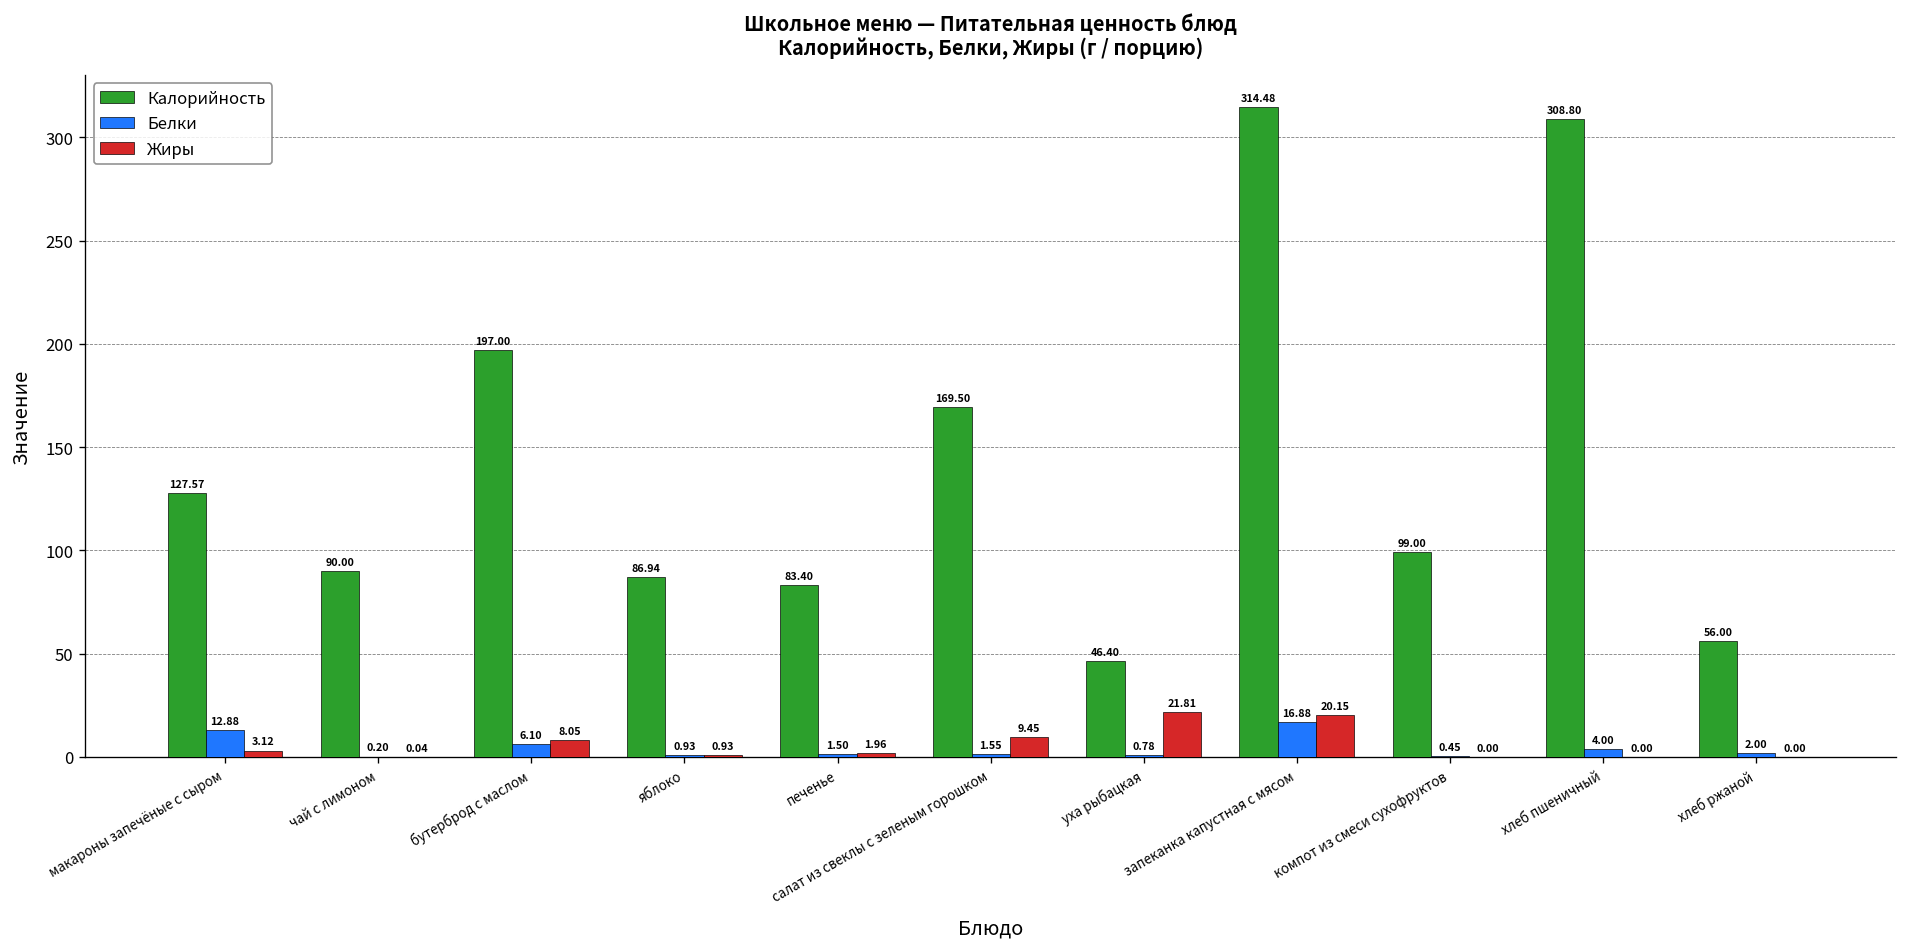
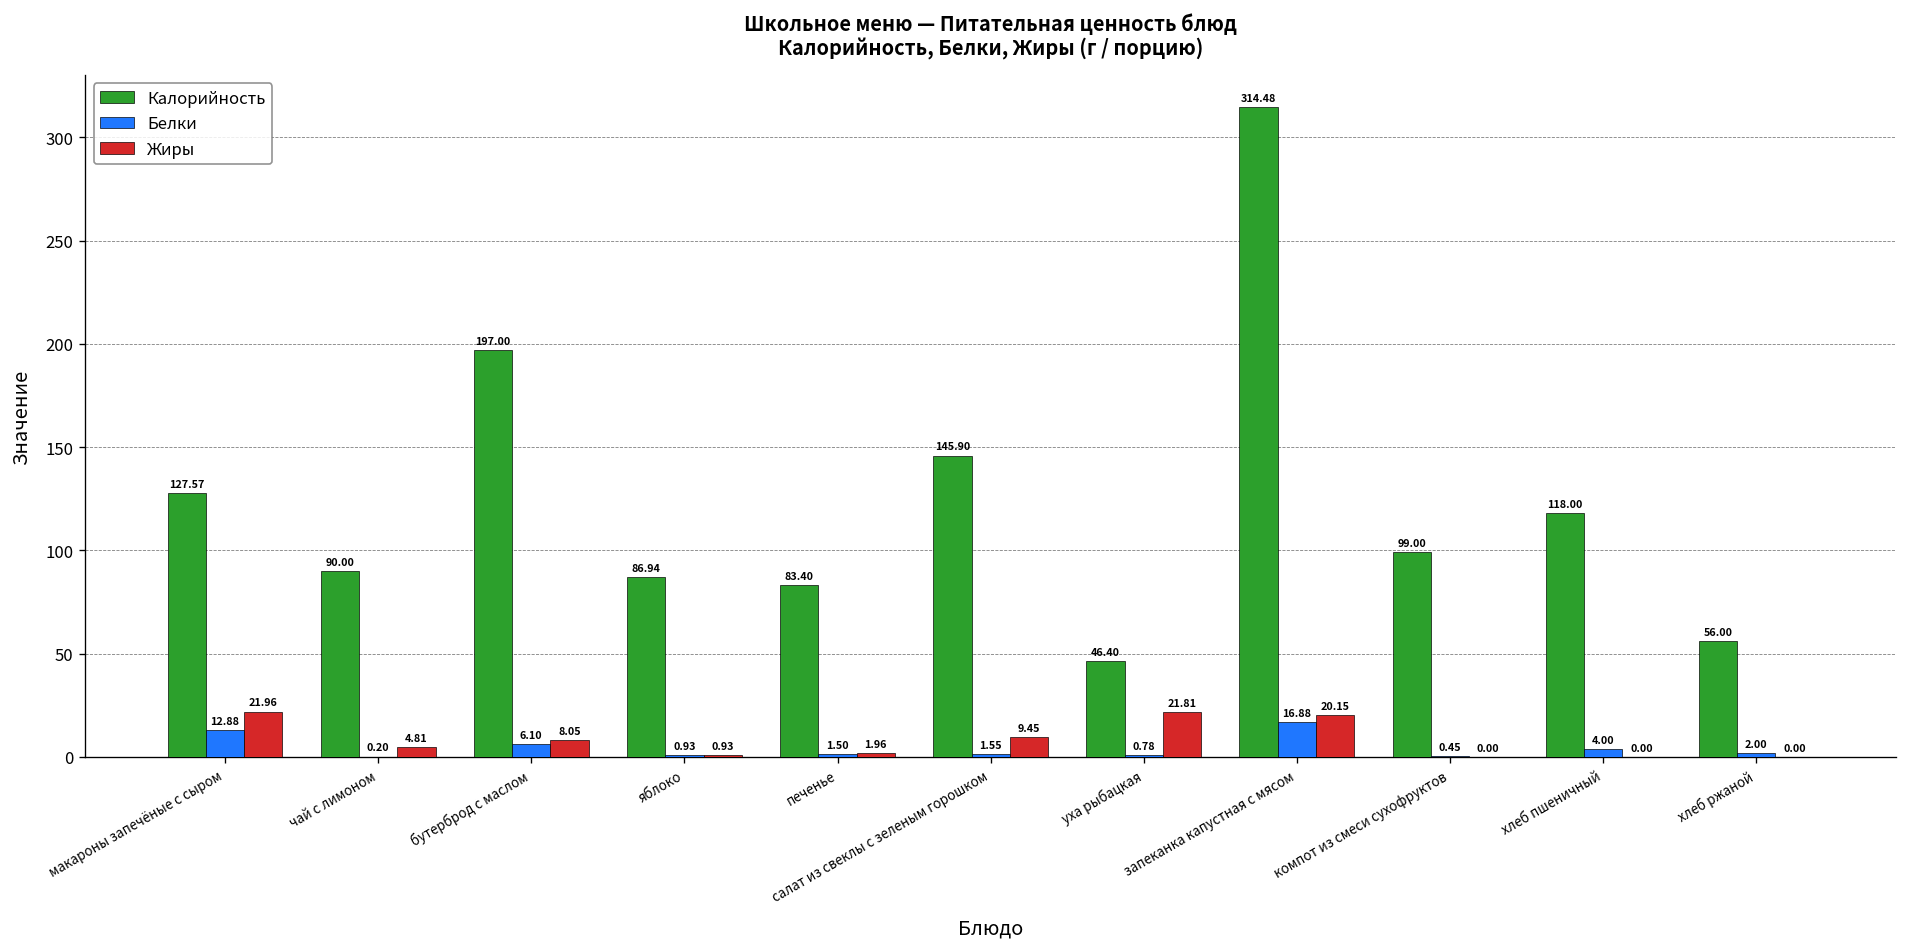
  {
    "Калорийность": {
      "макароны запечёные с сыром": 127.57,
      "чай с лимоном": 90.00,
      "бутерброд с маслом": 197.00,
      "яблоко": 86.94,
      "печенье": 83.40,
-     "салат из свеклы с зеленым горошком": 169.50,
+     "салат из свеклы с зеленым горошком": 145.90,
      "уха рыбацкая": 46.40,
      "запеканка капустная с мясом": 314.48,
      "компот из смеси сухофруктов": 99.00,
-     "хлеб пшеничный": 308.80,
+     "хлеб пшеничный": 118.00,
      "хлеб ржаной": 56.00
    },
    "Белки": {
      "макароны запечёные с сыром": 12.88,
      "чай с лимоном": 0.20,
      "бутерброд с маслом": 6.10,
      "яблоко": 0.93,
      "печенье": 1.50,
      "салат из свеклы с зеленым горошком": 1.55,
      "уха рыбацкая": 0.78,
      "запеканка капустная с мясом": 16.88,
      "компот из смеси сухофруктов": 0.45,
      "хлеб пшеничный": 4.00,
      "хлеб ржаной": 2.00
    },
    "Жиры": {
-     "макароны запечёные с сыром": 3.12,
-     "чай с лимоном": 0.04,
+     "макароны запечёные с сыром": 21.96,
+     "чай с лимоном": 4.81,
      "бутерброд с маслом": 8.05,
      "яблоко": 0.93,
      "печенье": 1.96,
      "салат из свеклы с зеленым горошком": 9.45,
      "уха рыбацкая": 21.81,
      "запеканка капустная с мясом": 20.15,
      "компот из смеси сухофруктов": 0.00,
      "хлеб пшеничный": 0.00,
      "хлеб ржаной": 0.00
    }
  }
